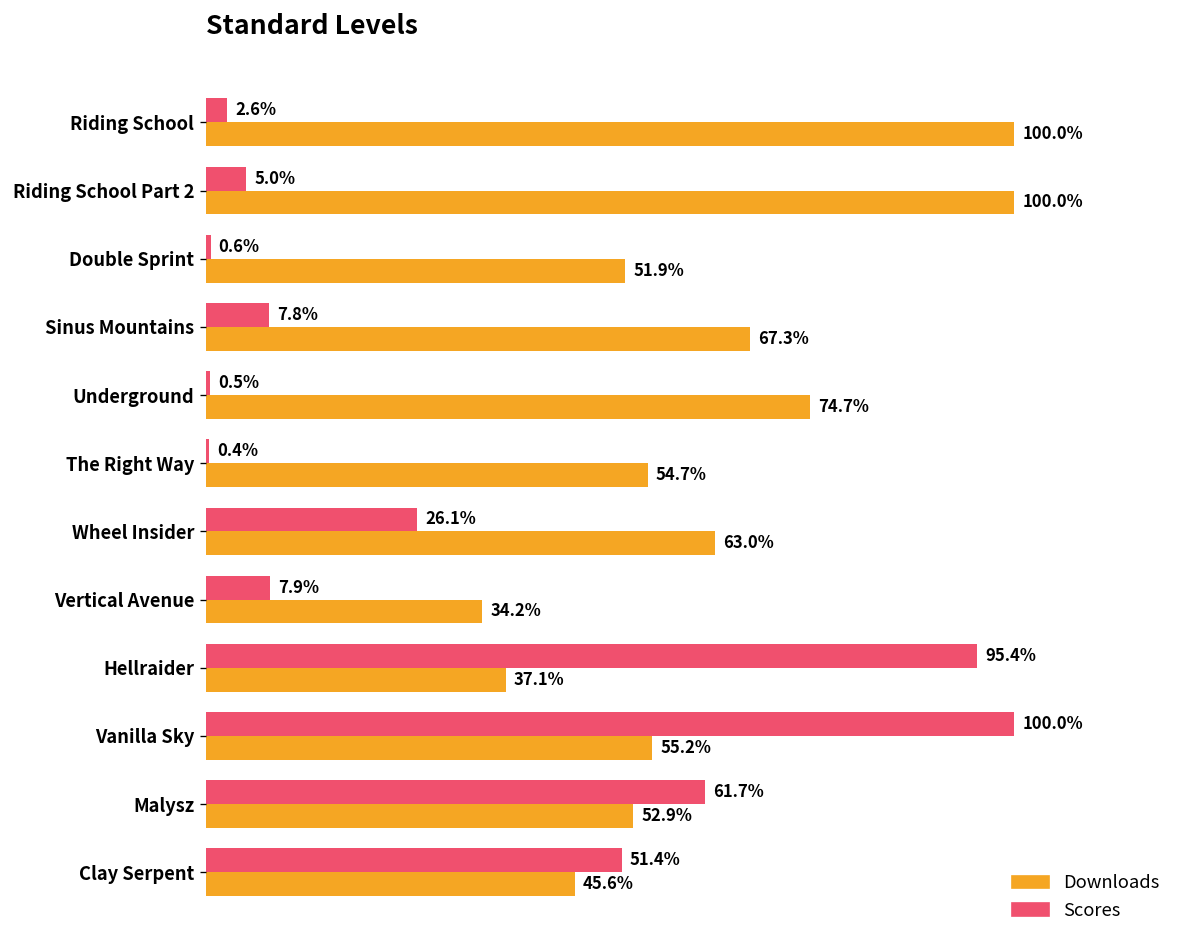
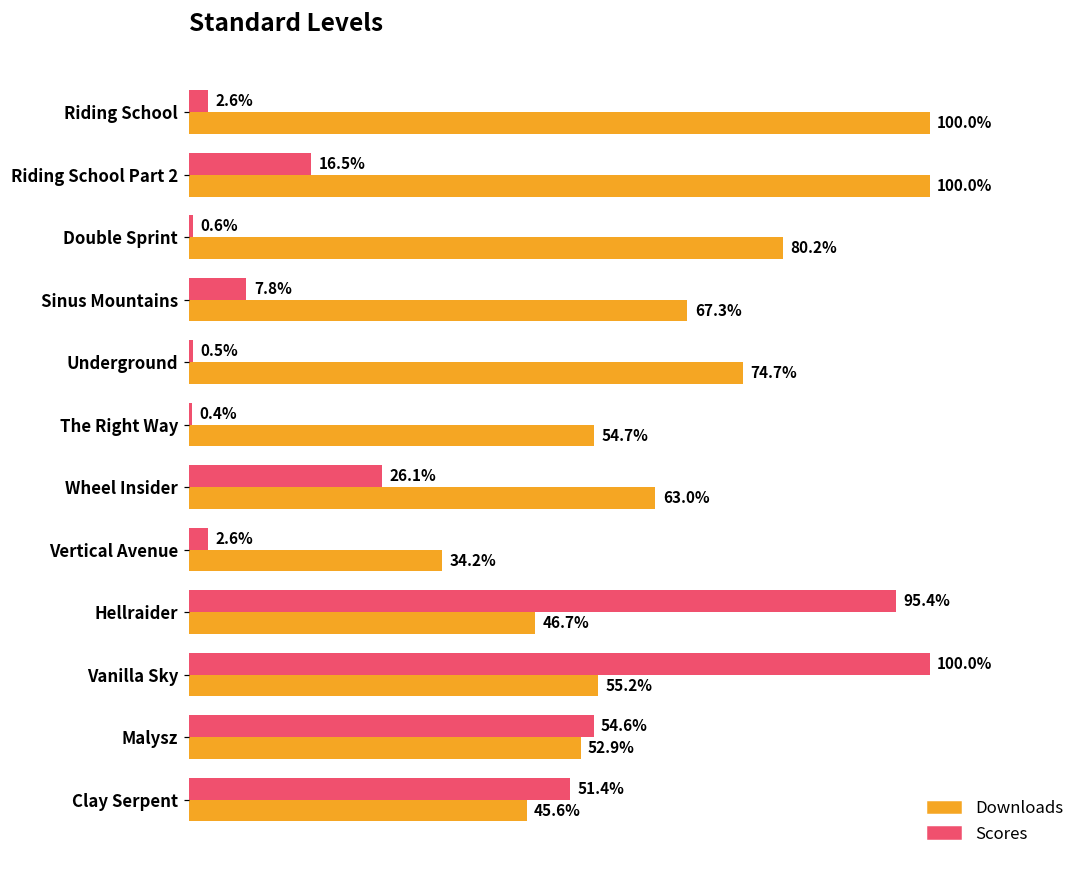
  {
    "Downloads": {
      "Riding School": "100.0%",
      "Riding School Part 2": "100.0%",
-     "Double Sprint": "51.9%",
+     "Double Sprint": "80.2%",
      "Sinus Mountains": "67.3%",
      "Underground": "74.7%",
      "The Right Way": "54.7%",
      "Wheel Insider": "63.0%",
      "Vertical Avenue": "34.2%",
-     "Hellraider": "37.1%",
+     "Hellraider": "46.7%",
      "Vanilla Sky": "55.2%",
      "Malysz": "52.9%",
      "Clay Serpent": "45.6%"
    },
    "Scores": {
      "Riding School": "2.6%",
-     "Riding School Part 2": "5.0%",
+     "Riding School Part 2": "16.5%",
      "Double Sprint": "0.6%",
      "Sinus Mountains": "7.8%",
      "Underground": "0.5%",
      "The Right Way": "0.4%",
      "Wheel Insider": "26.1%",
-     "Vertical Avenue": "7.9%",
+     "Vertical Avenue": "2.6%",
      "Hellraider": "95.4%",
      "Vanilla Sky": "100.0%",
-     "Malysz": "61.7%",
+     "Malysz": "54.6%",
      "Clay Serpent": "51.4%"
    }
  }
